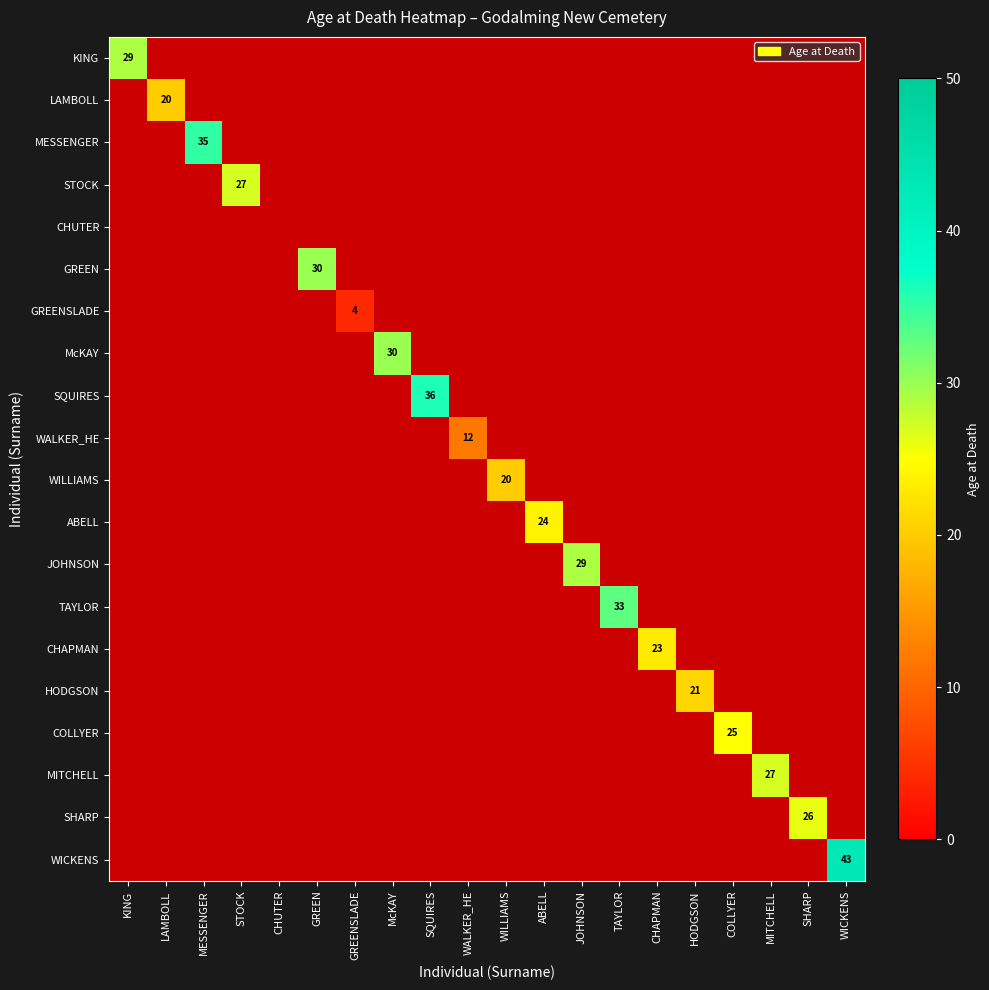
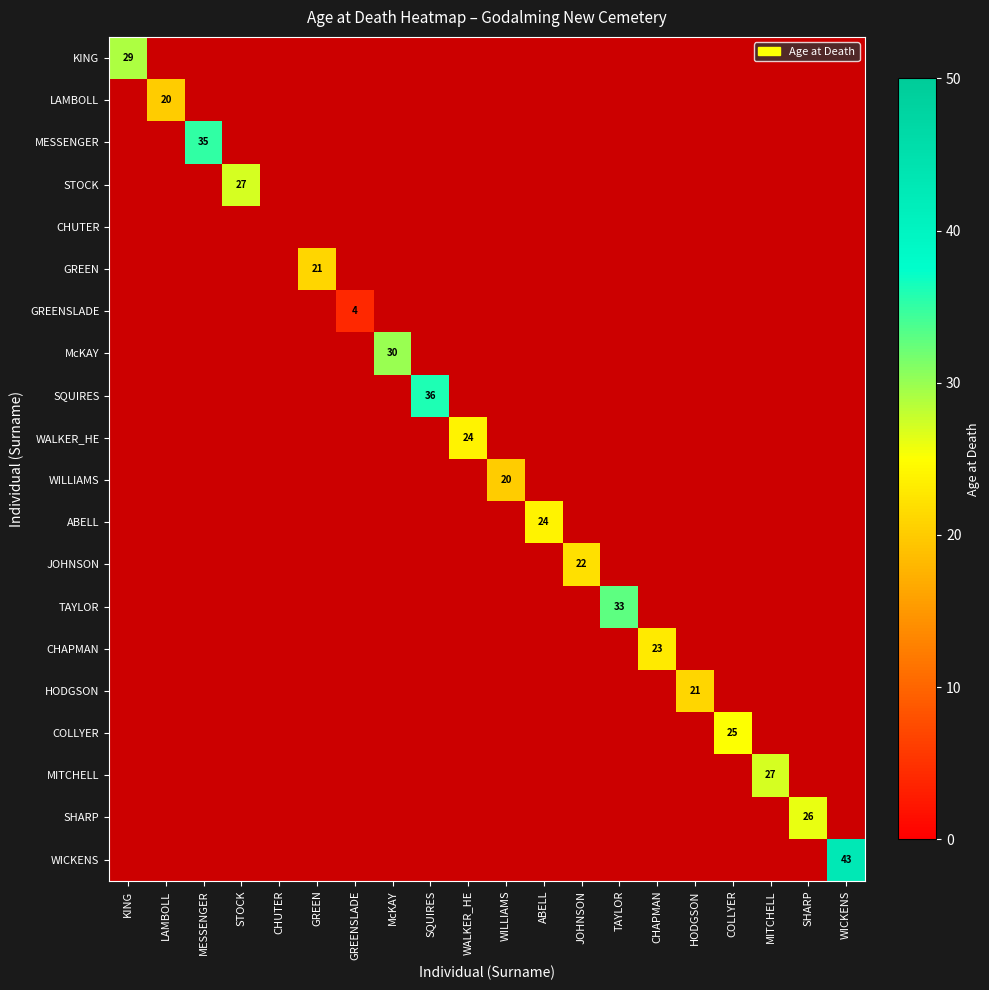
  {
    "KING": {
      "KING": 29
    },
    "LAMBOLL": {
      "LAMBOLL": 20
    },
    "MESSENGER": {
      "MESSENGER": 35
    },
    "STOCK": {
      "STOCK": 27
    },
    "GREEN": {
-     "GREEN": 30
+     "GREEN": 21
    },
    "GREENSLADE": {
      "GREENSLADE": 4
    },
    "McKAY": {
      "McKAY": 30
    },
    "SQUIRES": {
      "SQUIRES": 36
    },
    "WALKER_HE": {
-     "WALKER_HE": 12
+     "WALKER_HE": 24
    },
    "WILLIAMS": {
      "WILLIAMS": 20
    },
    "ABELL": {
      "ABELL": 24
    },
    "JOHNSON": {
-     "JOHNSON": 29
+     "JOHNSON": 22
    },
    "TAYLOR": {
      "TAYLOR": 33
    },
    "CHAPMAN": {
      "CHAPMAN": 23
    },
    "HODGSON": {
      "HODGSON": 21
    },
    "COLLYER": {
      "COLLYER": 25
    },
    "MITCHELL": {
      "MITCHELL": 27
    },
    "SHARP": {
      "SHARP": 26
    },
    "WICKENS": {
      "WICKENS": 43
    }
  }
